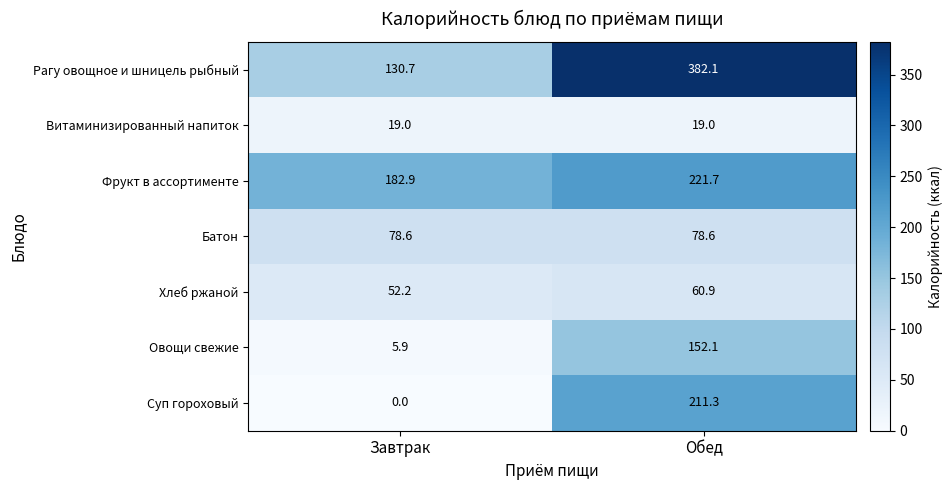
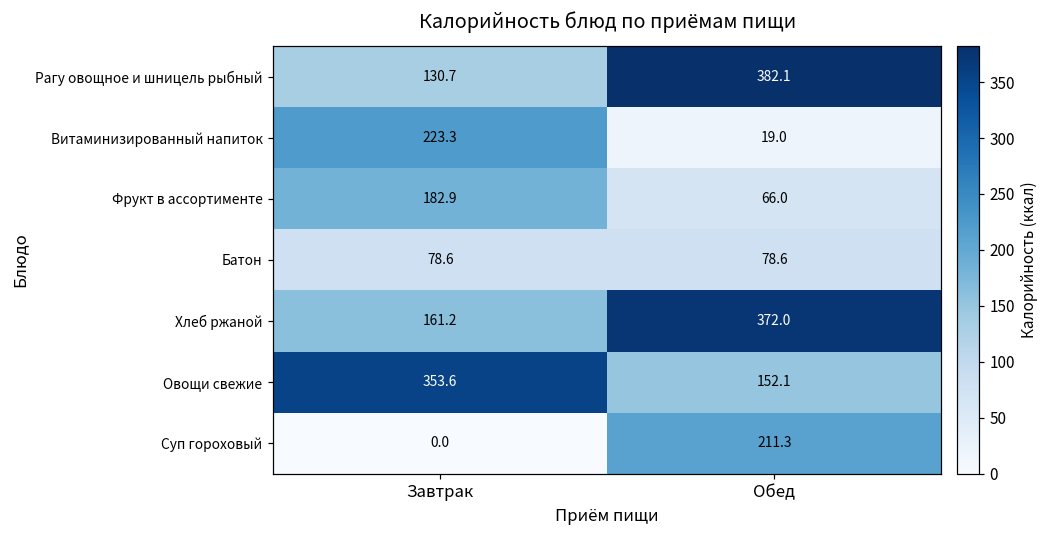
  {
    "Рагу овощное и шницель рыбный": {
      "Завтрак": 130.7,
      "Обед": 382.1
    },
    "Витаминизированный напиток": {
-     "Завтрак": 19.0,
+     "Завтрак": 223.3,
      "Обед": 19.0
    },
    "Фрукт в ассортименте": {
      "Завтрак": 182.9,
-     "Обед": 221.7
+     "Обед": 66.0
    },
    "Батон": {
      "Завтрак": 78.6,
      "Обед": 78.6
    },
    "Хлеб ржаной": {
-     "Завтрак": 52.2,
-     "Обед": 60.9
+     "Завтрак": 161.2,
+     "Обед": 372.0
    },
    "Овощи свежие": {
-     "Завтрак": 5.9,
+     "Завтрак": 353.6,
      "Обед": 152.1
    },
    "Суп гороховый": {
      "Завтрак": 0.0,
      "Обед": 211.3
    }
  }
